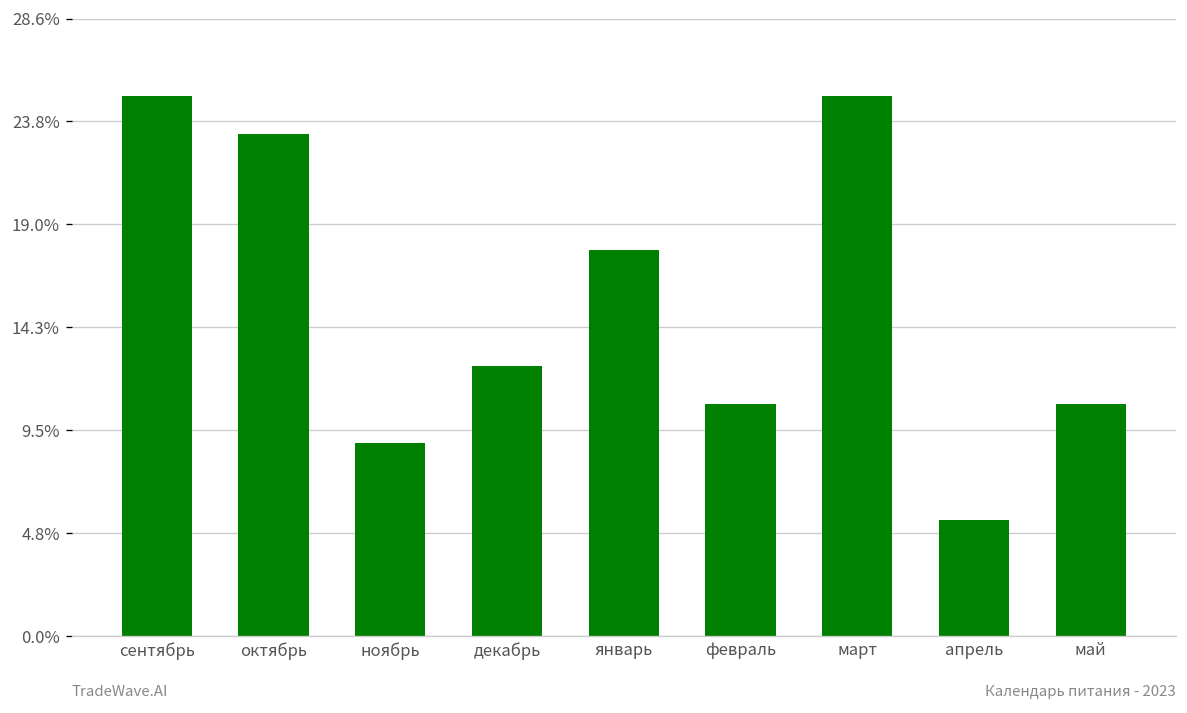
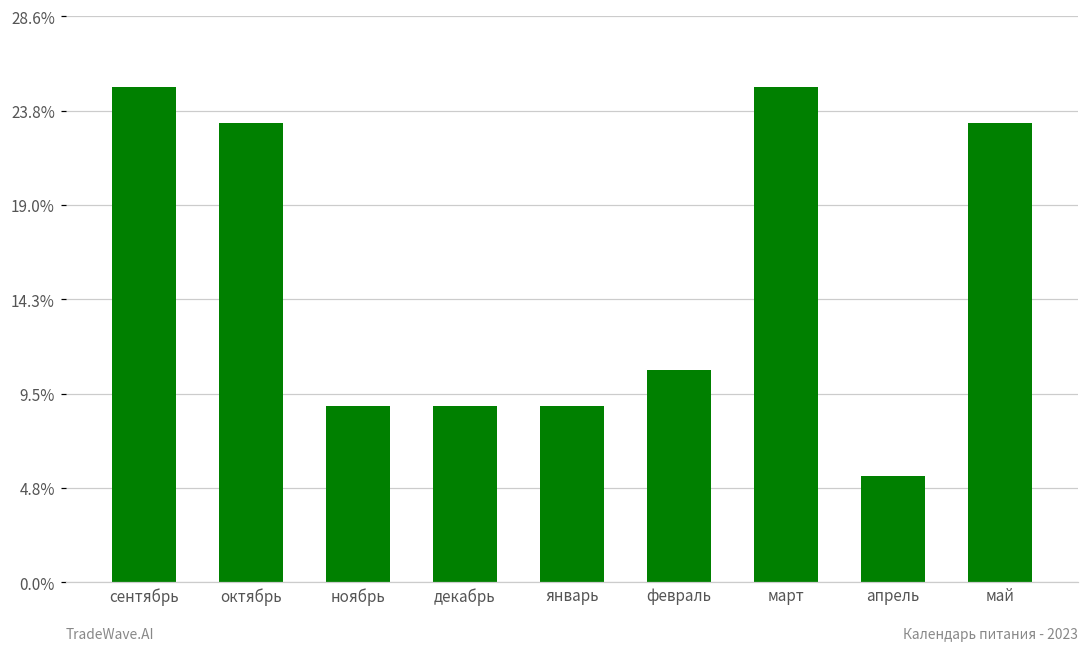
  {
    "сентябрь": "25.0%",
    "октябрь": "23.2%",
    "ноябрь": "8.9%",
-   "декабрь": "12.5%",
-   "январь": "17.9%",
+   "декабрь": "8.9%",
+   "январь": "8.9%",
    "февраль": "10.7%",
    "март": "25.0%",
    "апрель": "5.4%",
-   "май": "10.7%"
+   "май": "23.2%"
  }
